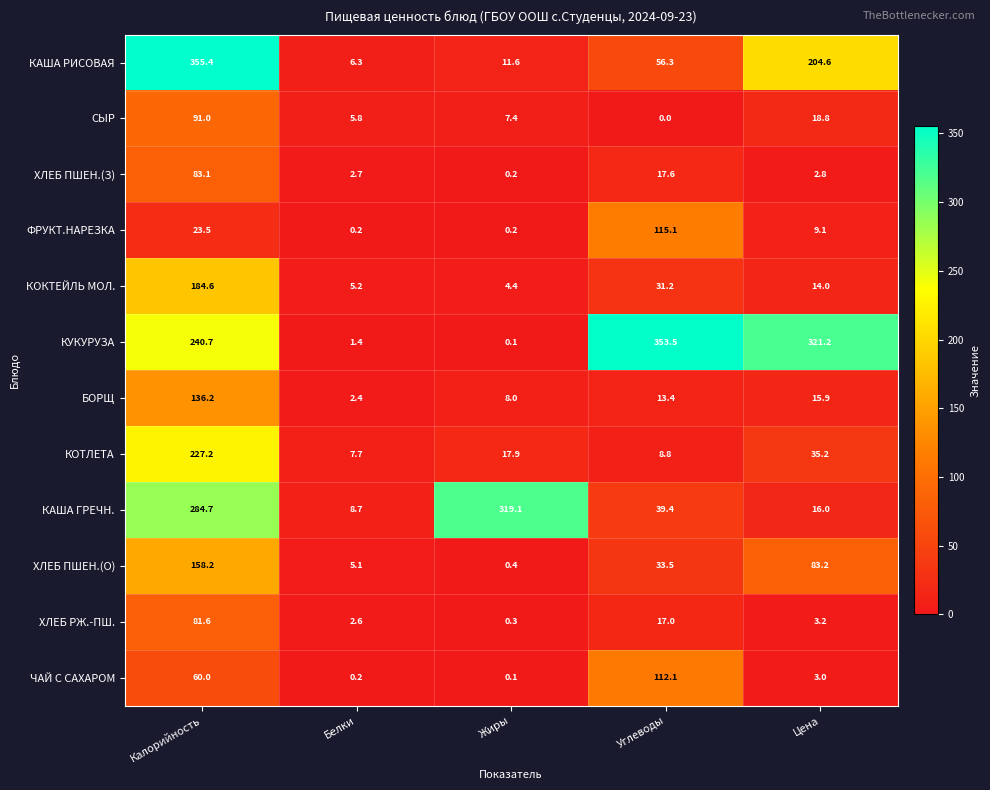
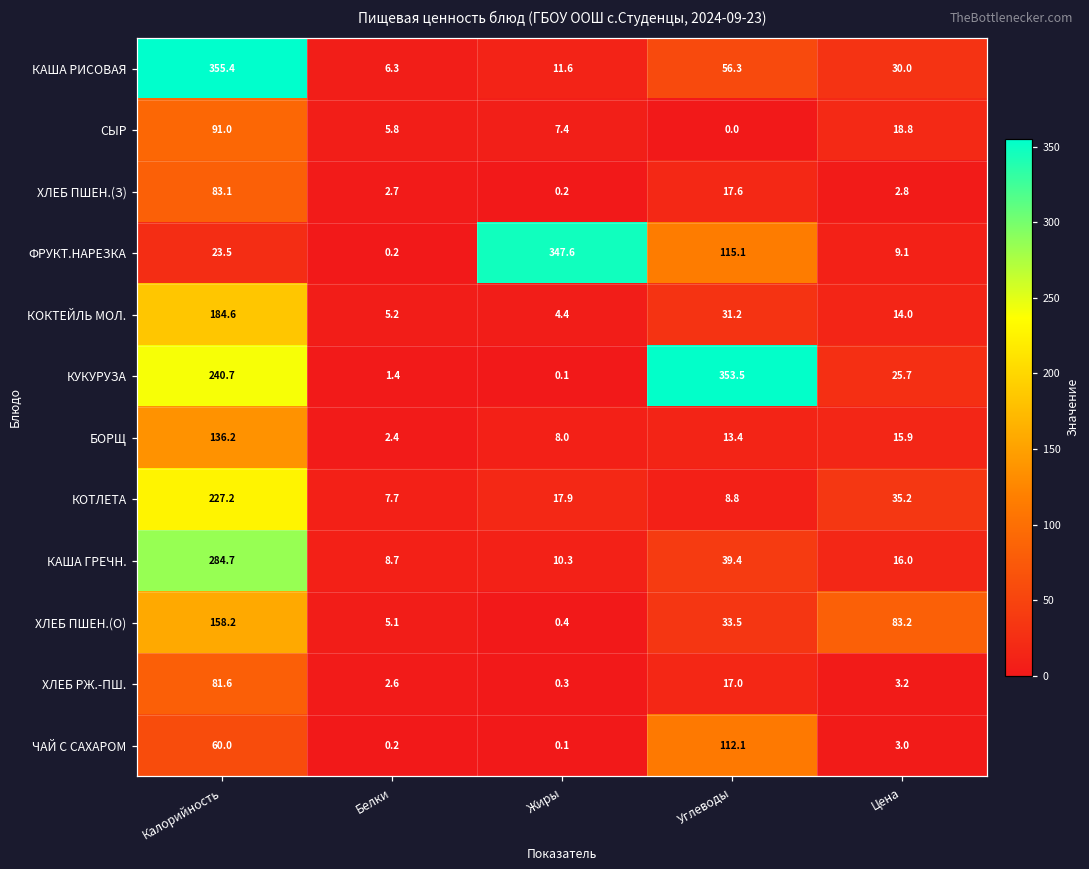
  {
    "КАША РИСОВАЯ": {
      "Калорийность": 355.4,
      "Белки": 6.3,
      "Жиры": 11.6,
      "Углеводы": 56.3,
-     "Цена": 204.6
+     "Цена": 30.0
    },
    "СЫР": {
      "Калорийность": 91.0,
      "Белки": 5.8,
      "Жиры": 7.4,
      "Углеводы": 0.0,
      "Цена": 18.8
    },
    "ХЛЕБ ПШЕН.(З)": {
      "Калорийность": 83.1,
      "Белки": 2.7,
      "Жиры": 0.2,
      "Углеводы": 17.6,
      "Цена": 2.8
    },
    "ФРУКТ.НАРЕЗКА": {
      "Калорийность": 23.5,
      "Белки": 0.2,
-     "Жиры": 0.2,
+     "Жиры": 347.6,
      "Углеводы": 115.1,
      "Цена": 9.1
    },
    "КОКТЕЙЛЬ МОЛ.": {
      "Калорийность": 184.6,
      "Белки": 5.2,
      "Жиры": 4.4,
      "Углеводы": 31.2,
      "Цена": 14.0
    },
    "КУКУРУЗА": {
      "Калорийность": 240.7,
      "Белки": 1.4,
      "Жиры": 0.1,
      "Углеводы": 353.5,
-     "Цена": 321.2
+     "Цена": 25.7
    },
    "БОРЩ": {
      "Калорийность": 136.2,
      "Белки": 2.4,
      "Жиры": 8.0,
      "Углеводы": 13.4,
      "Цена": 15.9
    },
    "КОТЛЕТА": {
      "Калорийность": 227.2,
      "Белки": 7.7,
      "Жиры": 17.9,
      "Углеводы": 8.8,
      "Цена": 35.2
    },
    "КАША ГРЕЧН.": {
      "Калорийность": 284.7,
      "Белки": 8.7,
-     "Жиры": 319.1,
+     "Жиры": 10.3,
      "Углеводы": 39.4,
      "Цена": 16.0
    },
    "ХЛЕБ ПШЕН.(О)": {
      "Калорийность": 158.2,
      "Белки": 5.1,
      "Жиры": 0.4,
      "Углеводы": 33.5,
      "Цена": 83.2
    },
    "ХЛЕБ РЖ.-ПШ.": {
      "Калорийность": 81.6,
      "Белки": 2.6,
      "Жиры": 0.3,
      "Углеводы": 17.0,
      "Цена": 3.2
    },
    "ЧАЙ С САХАРОМ": {
      "Калорийность": 60.0,
      "Белки": 0.2,
      "Жиры": 0.1,
      "Углеводы": 112.1,
      "Цена": 3.0
    }
  }
